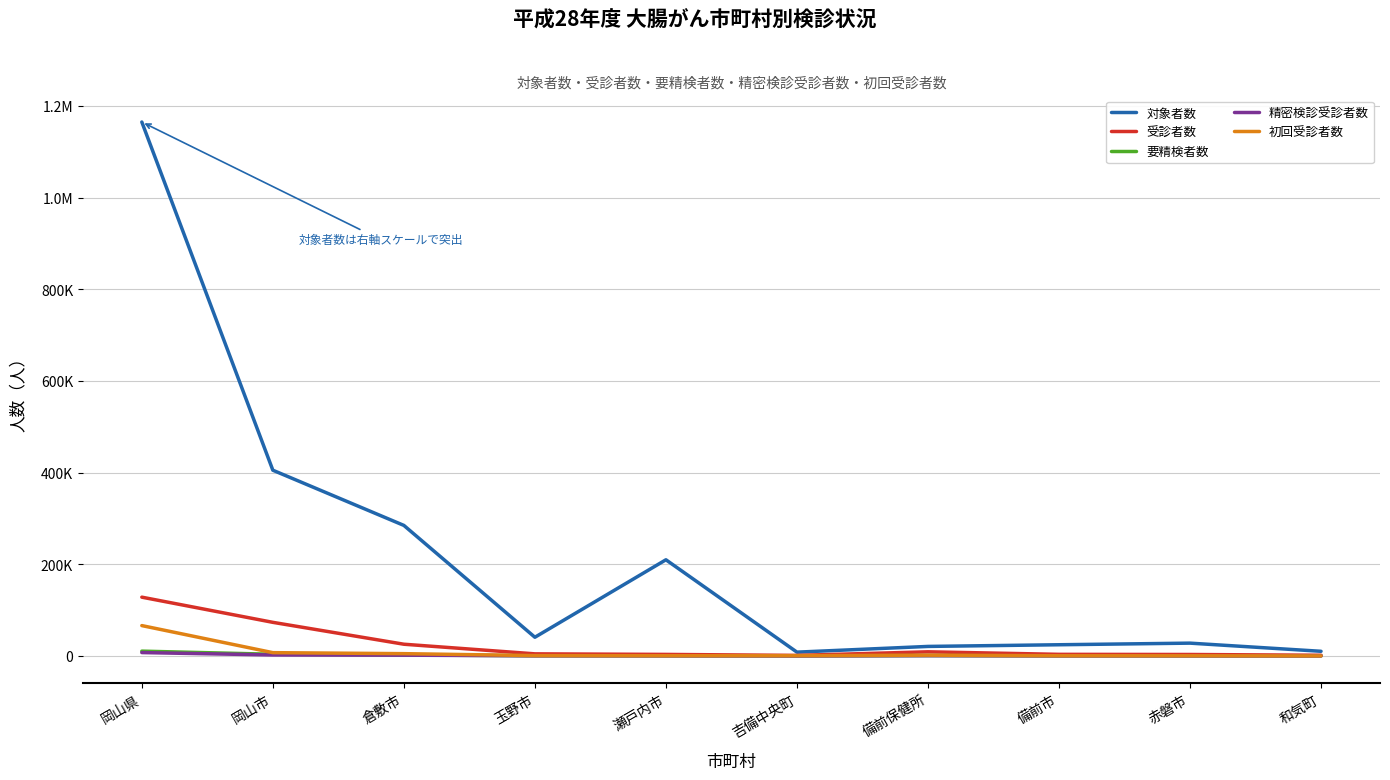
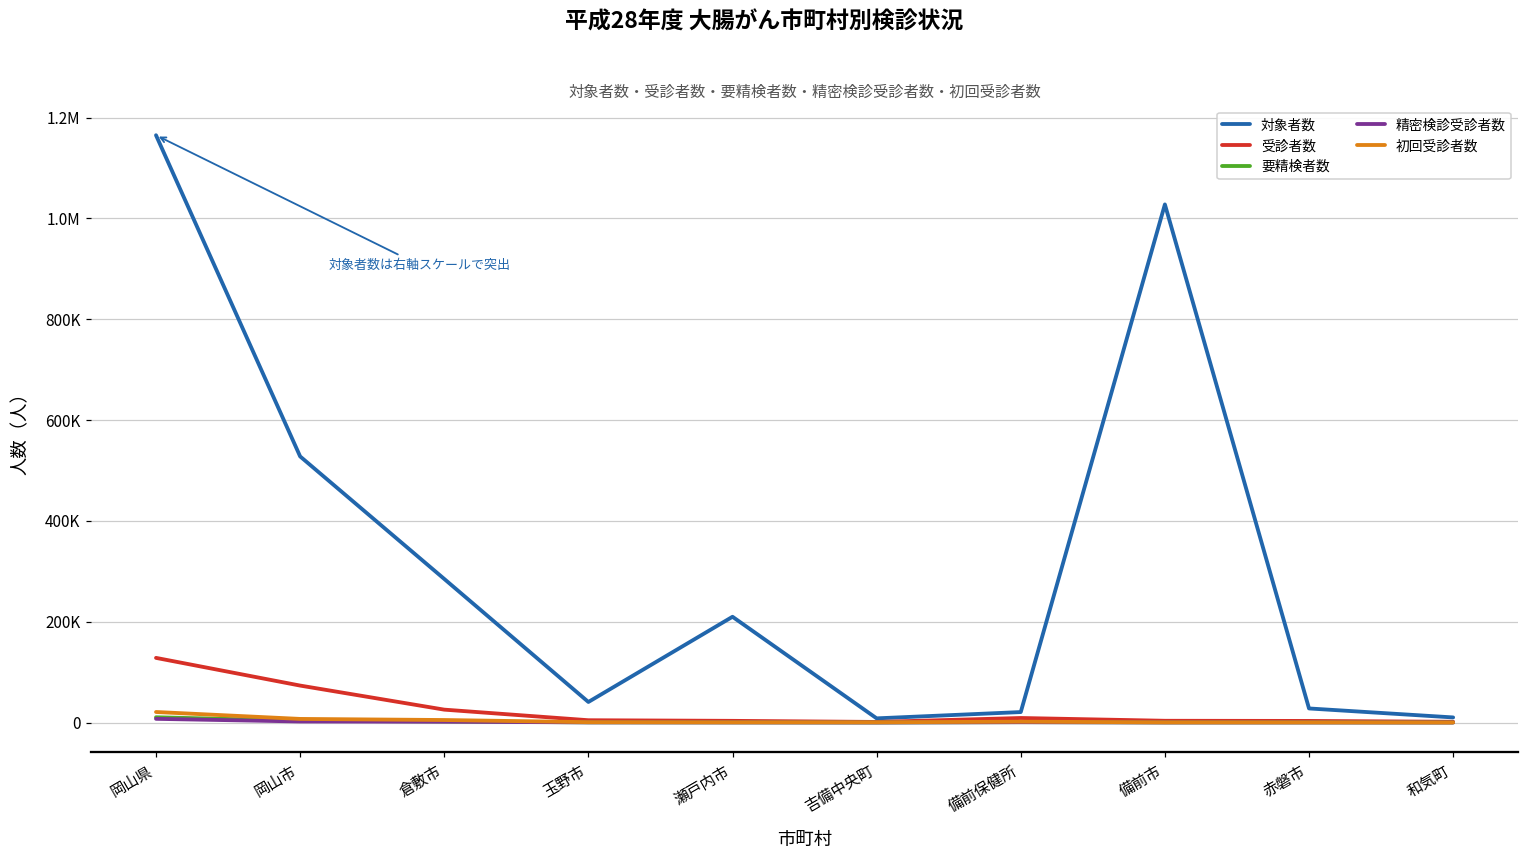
  {
    "対象者数": {
      "岡山県": 1170000,
-     "岡山市": 410000,
+     "岡山市": 530000,
      "倉敷市": 280000,
      "玉野市": 40000,
      "瀬戸内市": 210000,
      "吉備中央町": 10000,
      "備前保健所": 20000,
-     "備前市": 20000,
+     "備前市": 1030000,
      "赤磐市": 30000,
      "和気町": 10000
    },
    "受診者数": {
      "岡山県": 130000,
      "岡山市": 70000,
      "倉敷市": 30000,
      "備前保健所": 10000
    },
    "初回受診者数": {
-     "岡山県": 70000
+     "岡山県": 20000
    }
  }
